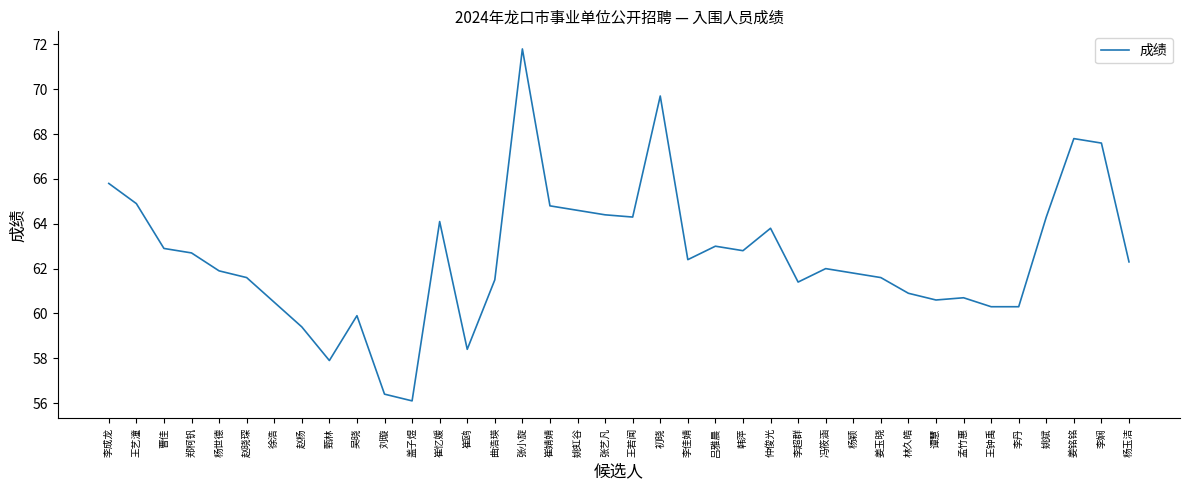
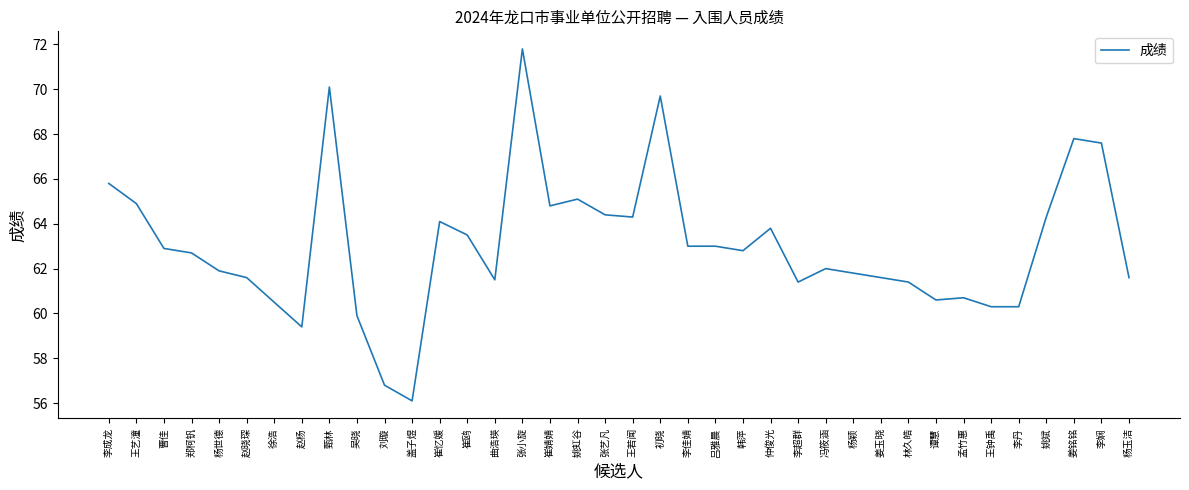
  {
    "李成龙": 65.8,
    "王艺潼": 64.9,
    "曹佳": 62.9,
    "郑柯钒": 62.7,
    "杨世德": 61.9,
    "赵晓琛": 61.6,
    "徐浩": 60.5,
    "赵杨": 59.4,
-   "甄林": 57.9,
+   "甄林": 70.1,
    "吴晓": 59.9,
-   "刘璇": 56.4,
+   "刘璇": 56.8,
    "盖子煜": 56.1,
    "崔忆媛": 64.1,
-   "崔鸥": 58.4,
+   "崔鸥": 63.5,
    "曲浩瑛": 61.5,
    "张小旋": 71.8,
    "崔婧婧": 64.8,
-   "姚虹谷": 64.6,
+   "姚虹谷": 65.1,
    "张艺凡": 64.4,
    "王若闻": 64.3,
    "初晓": 69.7,
-   "李佳婧": 62.4,
+   "李佳婧": 63.0,
    "吕雅晨": 63.0,
    "韩萍": 62.8,
    "仲俊光": 63.8,
    "李超群": 61.4,
    "冯筱涵": 62.0,
    "杨颖": 61.8,
    "姜玉晓": 61.6,
-   "林久皓": 60.9,
+   "林久皓": 61.4,
    "谭慧": 60.6,
    "孟竹惠": 60.7,
    "王钟禹": 60.3,
    "李丹": 60.3,
    "姚斌": 64.3,
    "姜铭铭": 67.8,
    "李娴": 67.6,
-   "杨玉洁": 62.3
+   "杨玉洁": 61.6
  }
